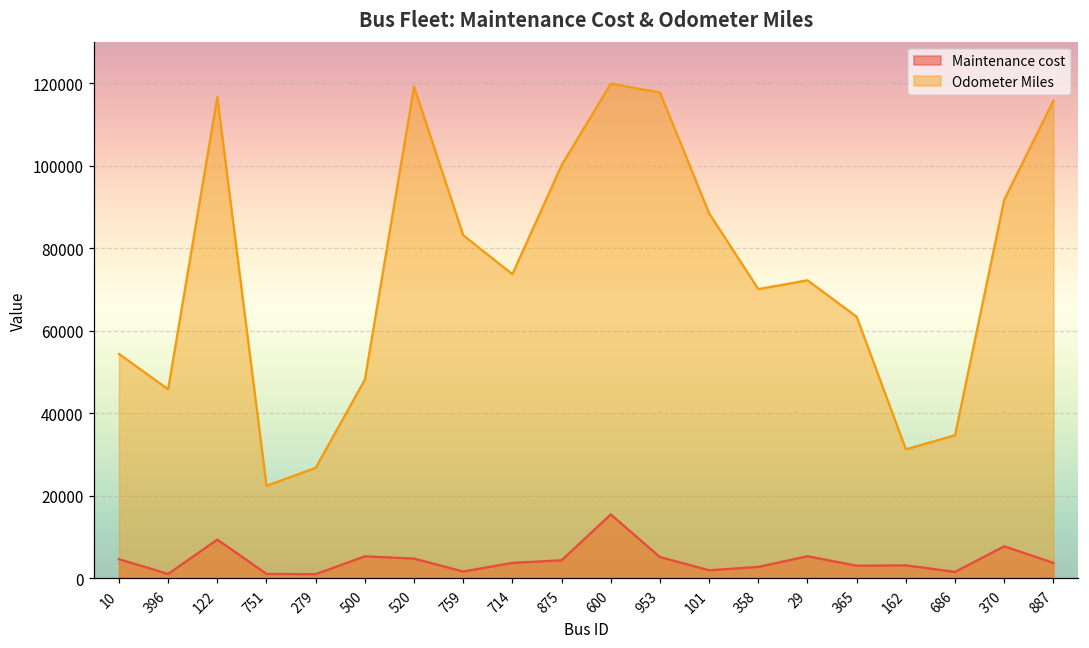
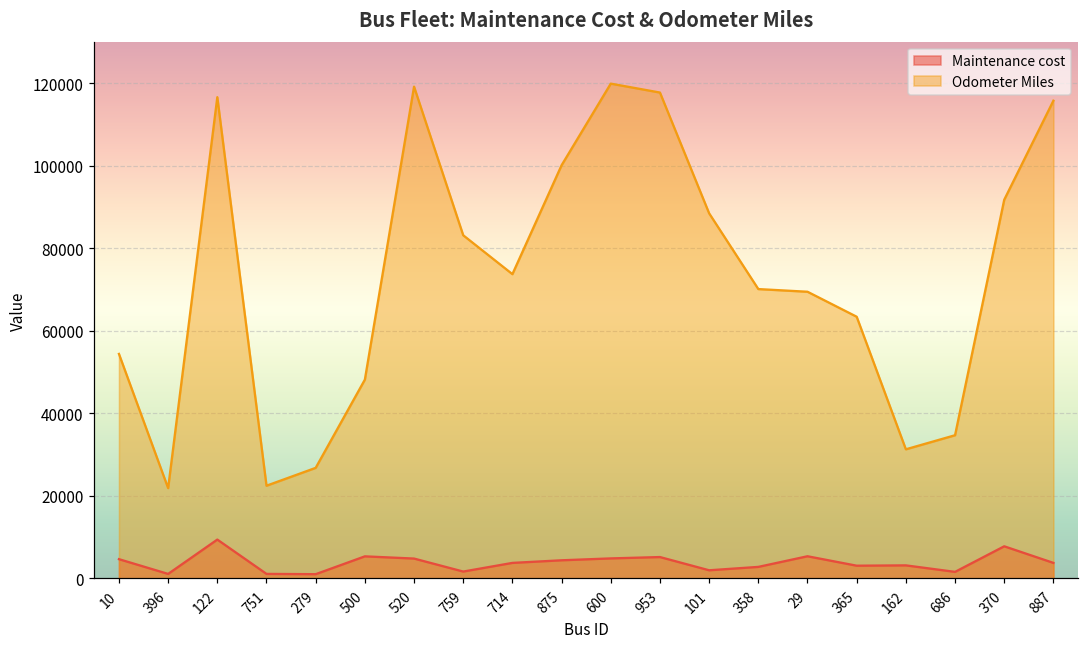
  {
    "Maintenance cost": {
      "10": 5000,
      "396": 1000,
      "122": 9000,
      "751": 1000,
      "279": 1000,
      "500": 5000,
      "520": 5000,
      "759": 2000,
      "714": 4000,
      "875": 4000,
-     "600": 15000,
+     "600": 5000,
      "953": 5000,
      "101": 2000,
      "358": 3000,
      "29": 5000,
      "365": 3000,
      "162": 3000,
      "686": 2000,
      "370": 8000,
      "887": 4000
    },
    "Odometer Miles": {
      "10": 54000,
-     "396": 46000,
+     "396": 22000,
      "122": 117000,
      "751": 22000,
      "279": 27000,
      "500": 48000,
      "520": 119000,
      "759": 83000,
      "714": 74000,
      "875": 100000,
      "600": 120000,
      "953": 118000,
      "101": 88000,
      "358": 70000,
-     "29": 72000,
+     "29": 69000,
      "365": 63000,
      "162": 31000,
      "686": 35000,
      "370": 92000,
      "887": 116000
    }
  }
